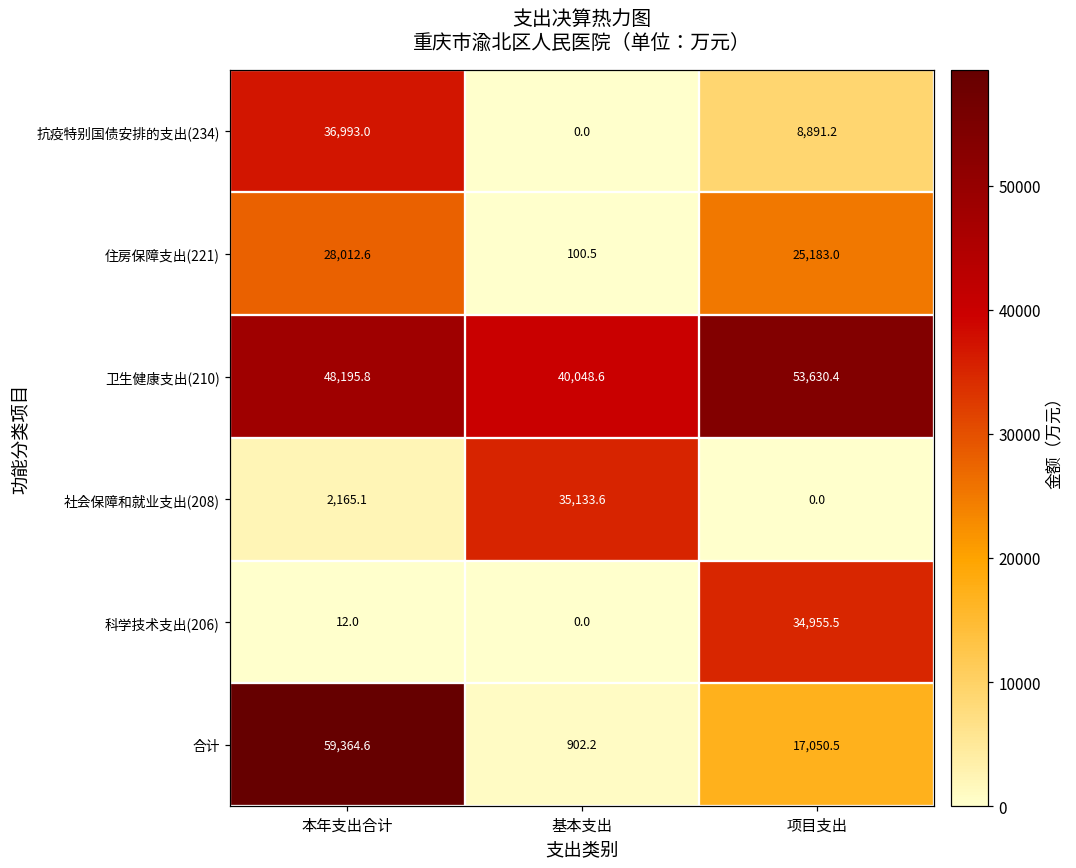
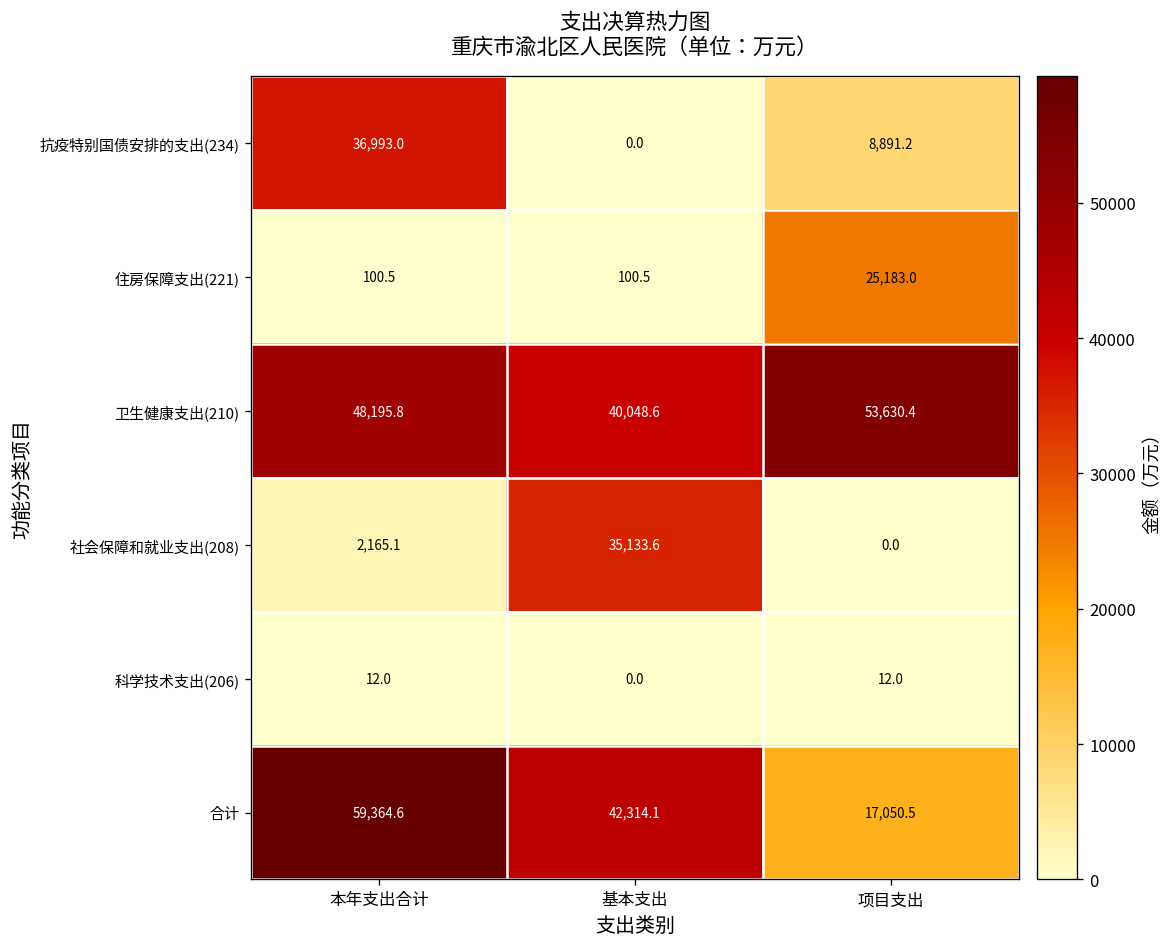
  {
    "抗疫特别国债安排的支出(234)": {
      "本年支出合计": "36,993.0",
      "基本支出": "0.0",
      "项目支出": "8,891.2"
    },
    "住房保障支出(221)": {
-     "本年支出合计": "28,012.6",
+     "本年支出合计": "100.5",
      "基本支出": "100.5",
      "项目支出": "25,183.0"
    },
    "卫生健康支出(210)": {
      "本年支出合计": "48,195.8",
      "基本支出": "40,048.6",
      "项目支出": "53,630.4"
    },
    "社会保障和就业支出(208)": {
      "本年支出合计": "2,165.1",
      "基本支出": "35,133.6",
      "项目支出": "0.0"
    },
    "科学技术支出(206)": {
      "本年支出合计": "12.0",
      "基本支出": "0.0",
-     "项目支出": "34,955.5"
+     "项目支出": "12.0"
    },
    "合计": {
      "本年支出合计": "59,364.6",
-     "基本支出": "902.2",
+     "基本支出": "42,314.1",
      "项目支出": "17,050.5"
    }
  }
